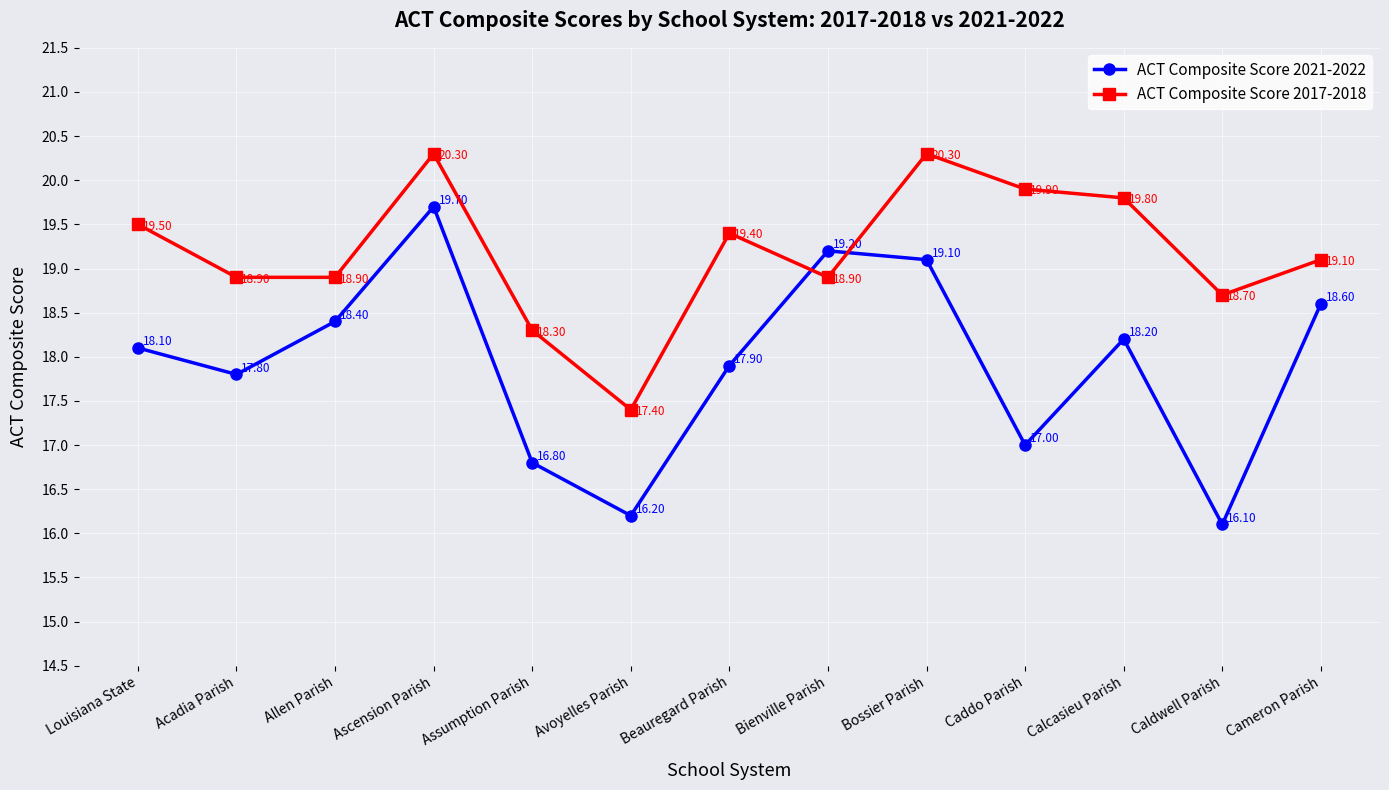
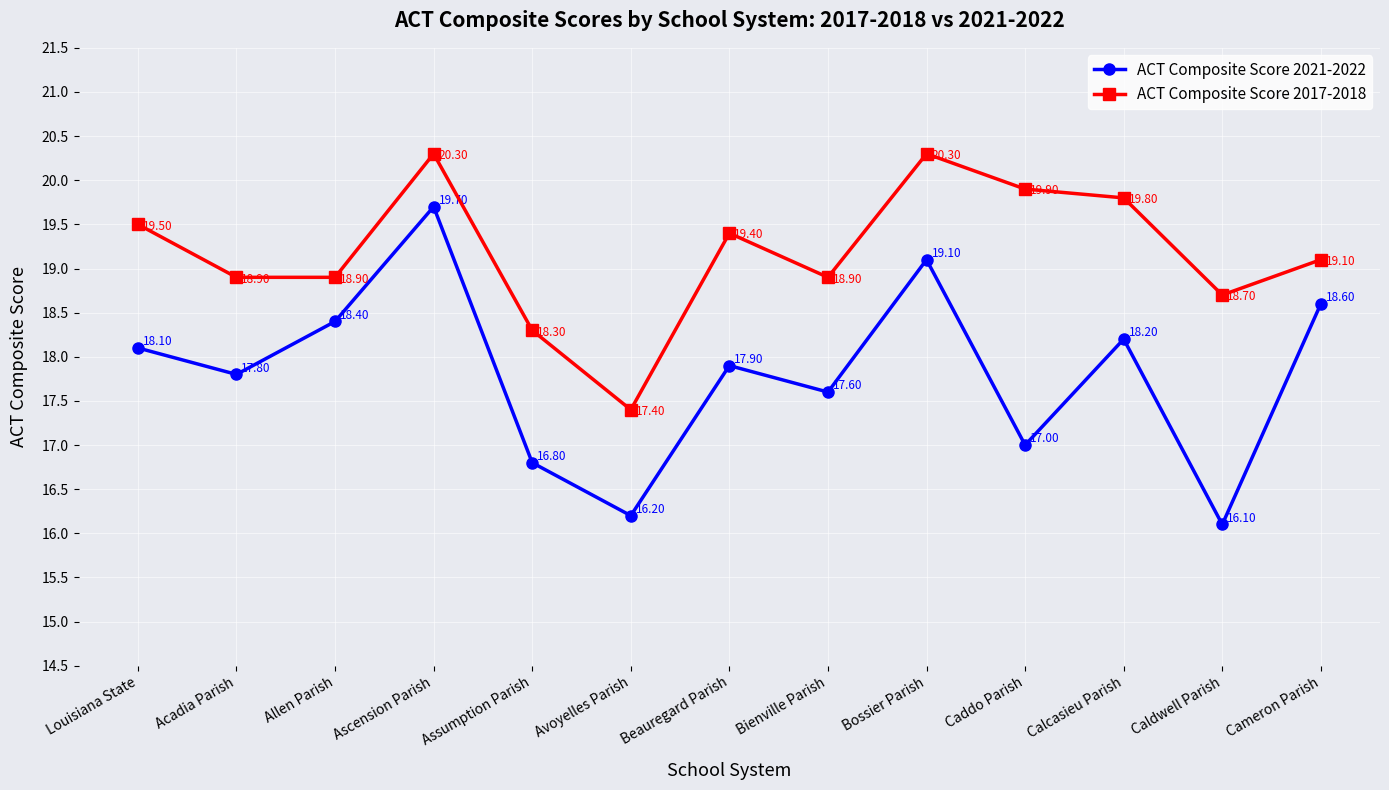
  {
    "ACT Composite Score 2021-2022": {
      "Louisiana State": 18.10,
      "Acadia Parish": 17.80,
      "Allen Parish": 18.40,
      "Ascension Parish": 19.70,
      "Assumption Parish": 16.80,
      "Avoyelles Parish": 16.20,
      "Beauregard Parish": 17.90,
-     "Bienville Parish": 19.20,
+     "Bienville Parish": 17.60,
      "Bossier Parish": 19.10,
      "Caddo Parish": 17.00,
      "Calcasieu Parish": 18.20,
      "Caldwell Parish": 16.10,
      "Cameron Parish": 18.60
    },
    "ACT Composite Score 2017-2018": {
      "Louisiana State": 19.50,
      "Acadia Parish": 18.90,
      "Allen Parish": 18.90,
      "Ascension Parish": 20.30,
      "Assumption Parish": 18.30,
      "Avoyelles Parish": 17.40,
      "Beauregard Parish": 19.40,
      "Bienville Parish": 18.90,
      "Bossier Parish": 20.30,
      "Caddo Parish": 19.90,
      "Calcasieu Parish": 19.80,
      "Caldwell Parish": 18.70,
      "Cameron Parish": 19.10
    }
  }
